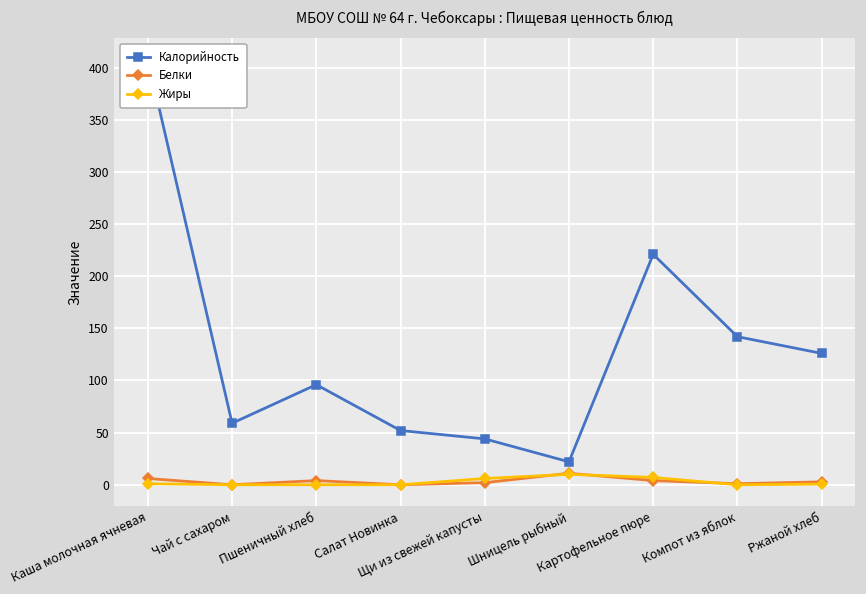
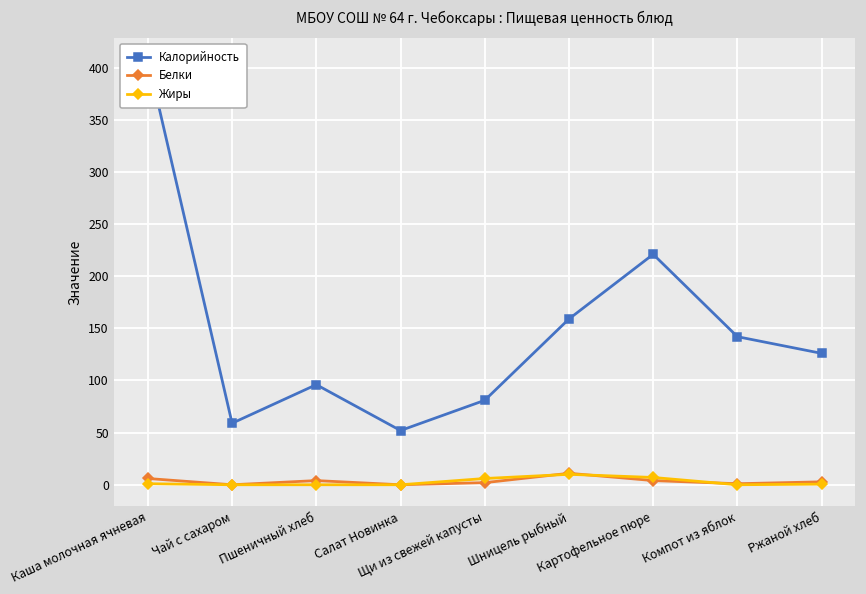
  {
    "Калорийность": {
      "Чай с сахаром": 60,
      "Пшеничный хлеб": 100,
      "Салат Новинка": 50,
-     "Щи из свежей капусты": 40,
-     "Шницель рыбный": 20,
+     "Щи из свежей капусты": 80,
+     "Шницель рыбный": 160,
      "Картофельное пюре": 220,
      "Компот из яблок": 140,
      "Ржаной хлеб": 130
    },
    "Белки": {
      "Каша молочная ячневая": 10,
      "Пшеничный хлеб": 0,
      "Щи из свежей капусты": 0,
      "Картофельное пюре": 0
    },
    "Жиры": {
      "Каша молочная ячневая": 0,
      "Пшеничный хлеб": 0,
      "Щи из свежей капусты": 10,
      "Картофельное пюре": 10
    }
  }
